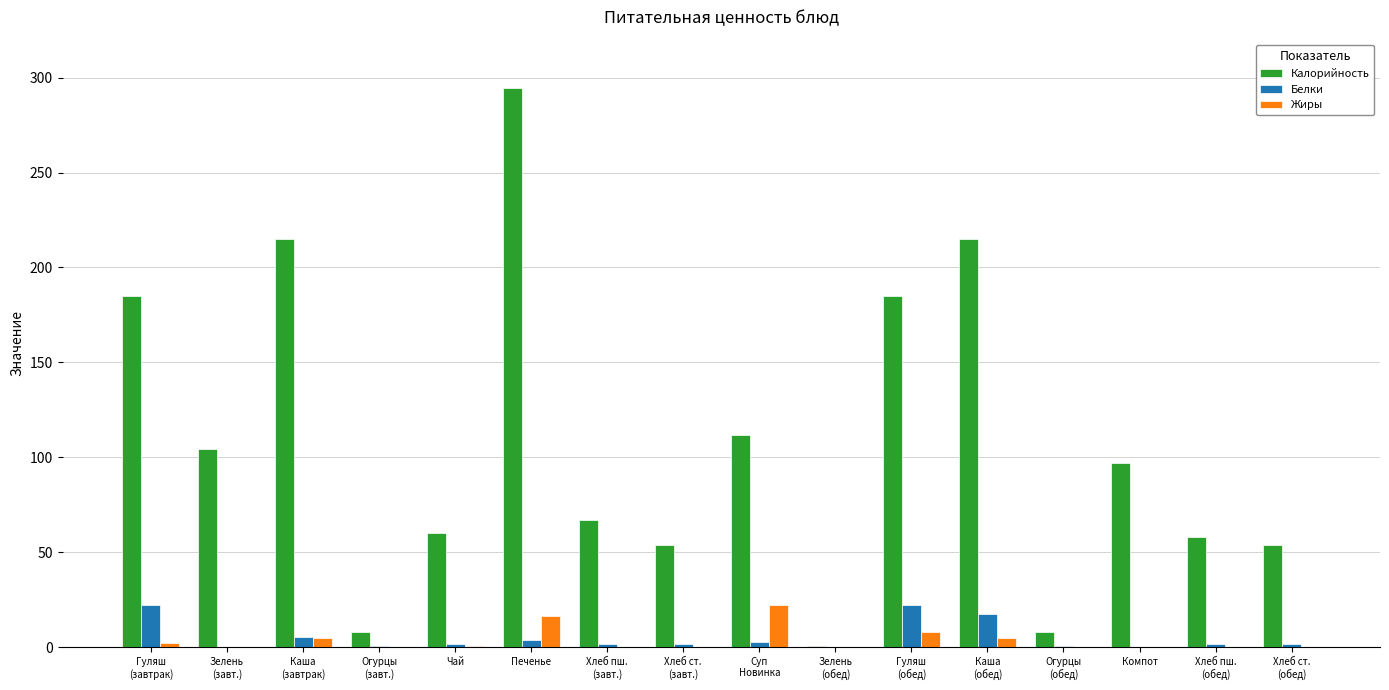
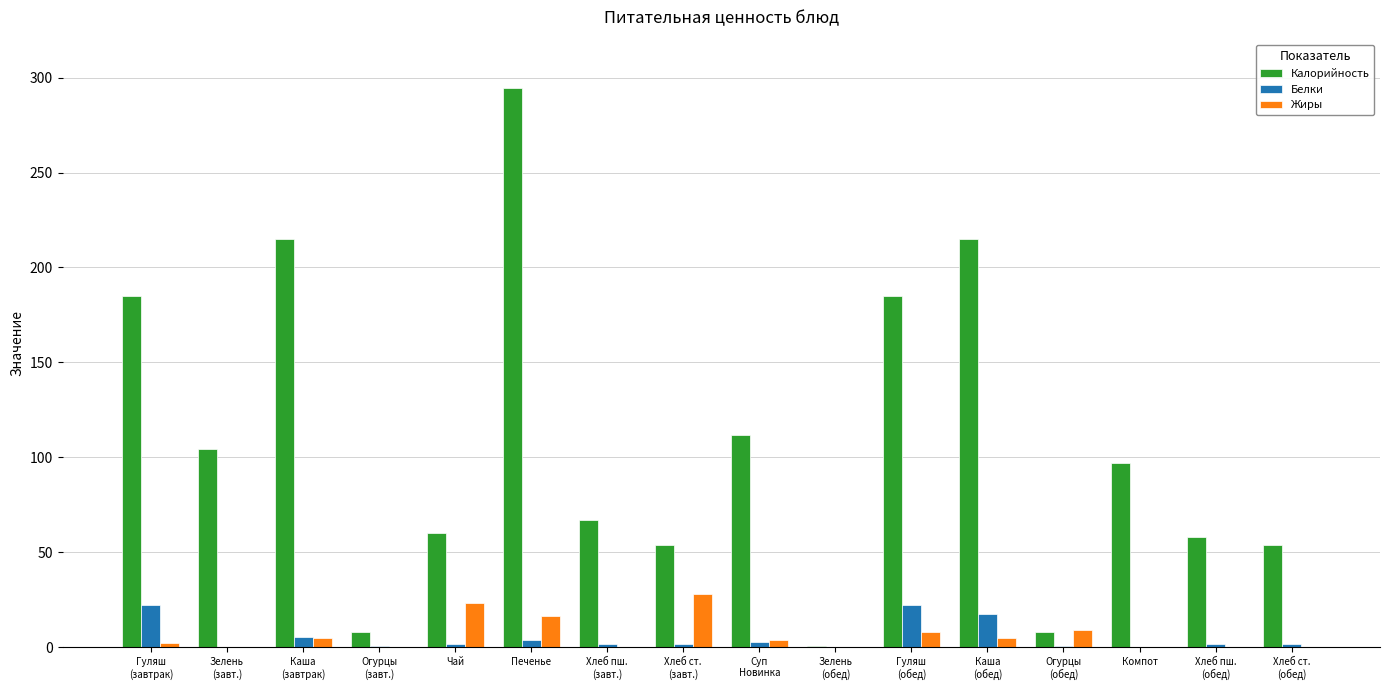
  {
    "Калорийность": {
      "Гуляш (завтрак)": 185,
      "Зелень (завт.)": 105,
      "Каша (завтрак)": 215,
      "Огурцы (завт.)": 8,
      "Чай": 60,
      "Печенье": 295,
      "Хлеб пш. (завт.)": 67,
      "Хлеб ст. (завт.)": 54,
      "Суп Новинка": 112,
      "Гуляш (обед)": 185,
      "Каша (обед)": 215,
      "Огурцы (обед)": 8,
      "Компот": 97,
      "Хлеб пш. (обед)": 58,
      "Хлеб ст. (обед)": 54
    },
    "Белки": {
      "Гуляш (завтрак)": 22,
      "Каша (завтрак)": 5,
      "Чай": 2,
      "Печенье": 4,
      "Хлеб пш. (завт.)": 2,
      "Хлеб ст. (завт.)": 2,
      "Суп Новинка": 3,
      "Гуляш (обед)": 22,
      "Каша (обед)": 17,
      "Хлеб пш. (обед)": 2,
      "Хлеб ст. (обед)": 2
    },
    "Жиры": {
      "Гуляш (завтрак)": 2,
      "Каша (завтрак)": 5,
-     "Чай": 0,
+     "Чай": 23,
      "Печенье": 17,
-     "Хлеб ст. (завт.)": 0,
-     "Суп Новинка": 22,
+     "Хлеб ст. (завт.)": 28,
+     "Суп Новинка": 4,
      "Гуляш (обед)": 8,
      "Каша (обед)": 5,
-     "Огурцы (обед)": 0
+     "Огурцы (обед)": 9
    }
  }
